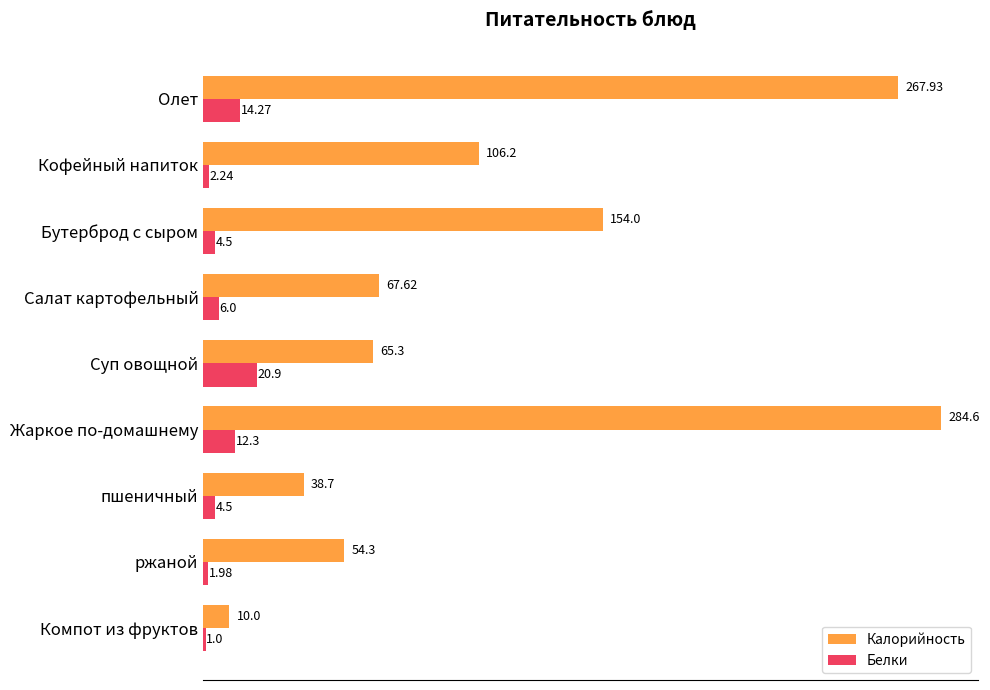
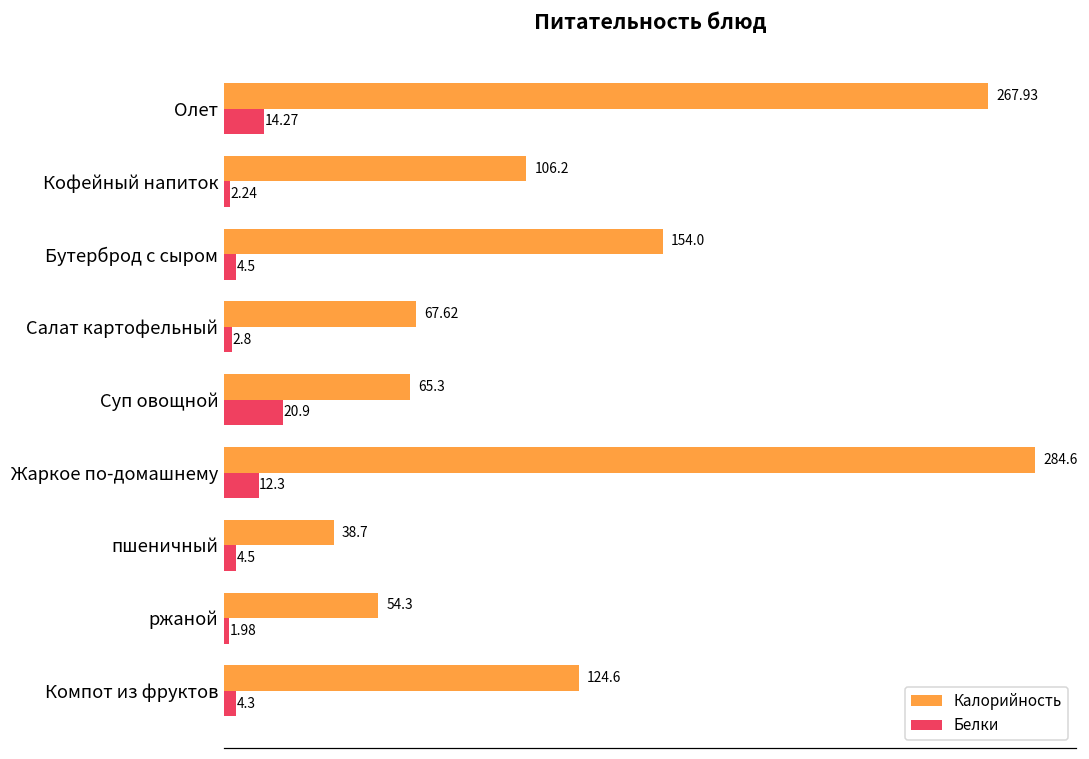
  {
    "Калорийность": {
      "Олет": 267.93,
      "Кофейный напиток": 106.2,
      "Бутерброд с сыром": 154.0,
      "Салат картофельный": 67.62,
      "Суп овощной": 65.3,
      "Жаркое по-домашнему": 284.6,
      "пшеничный": 38.7,
      "ржаной": 54.3,
-     "Компот из фруктов": 10.0
+     "Компот из фруктов": 124.6
    },
    "Белки": {
      "Олет": 14.27,
      "Кофейный напиток": 2.24,
      "Бутерброд с сыром": 4.5,
-     "Салат картофельный": 6.0,
+     "Салат картофельный": 2.8,
      "Суп овощной": 20.9,
      "Жаркое по-домашнему": 12.3,
      "пшеничный": 4.5,
      "ржаной": 1.98,
-     "Компот из фруктов": 1.0
+     "Компот из фруктов": 4.3
    }
  }
